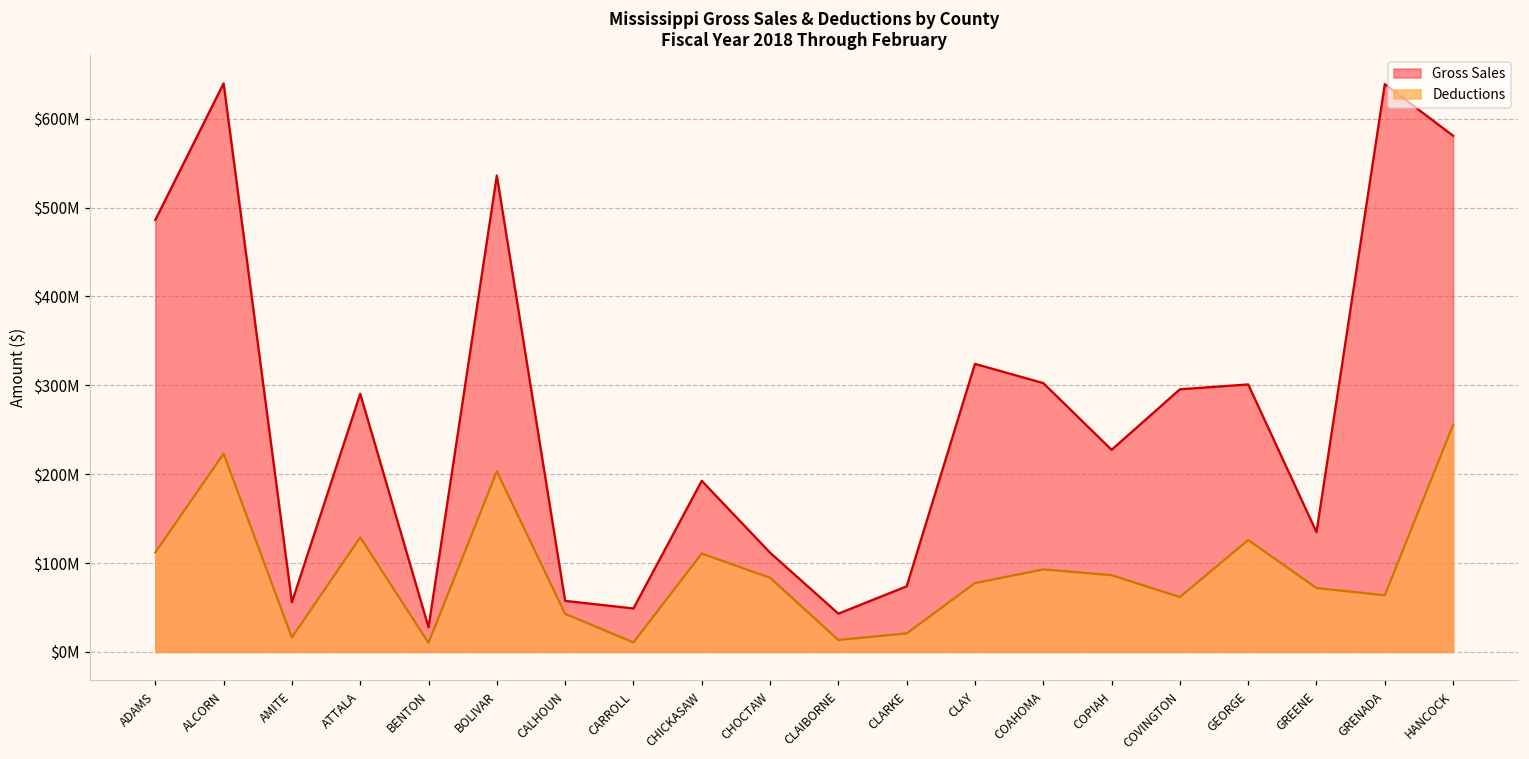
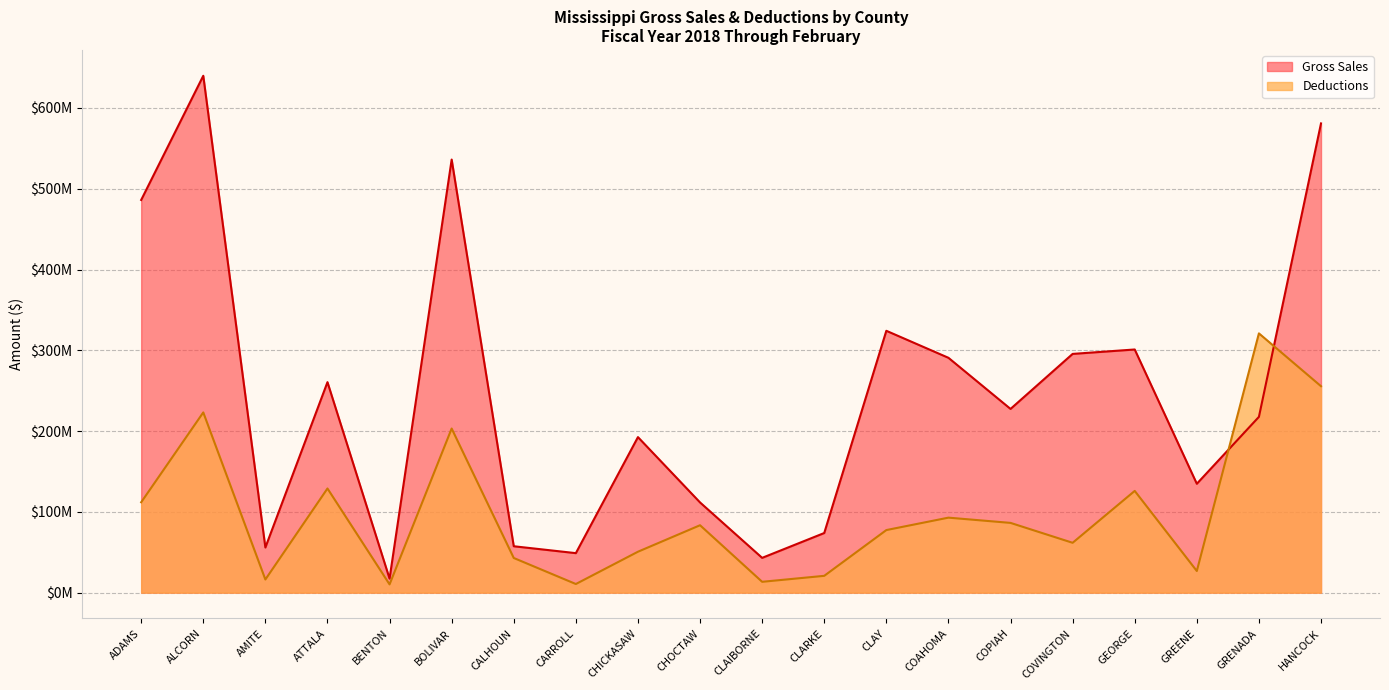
  {
    "Gross Sales": {
      "ADAMS": "$490000000",
      "ALCORN": "$640000000",
      "AMITE": "$60000000",
-     "ATTALA": "$290000000",
-     "BENTON": "$30000000",
+     "ATTALA": "$260000000",
+     "BENTON": "$20000000",
      "BOLIVAR": "$540000000",
      "CALHOUN": "$60000000",
      "CARROLL": "$50000000",
      "CHICKASAW": "$190000000",
      "CHOCTAW": "$110000000",
      "CLAIBORNE": "$40000000",
      "CLARKE": "$70000000",
      "CLAY": "$320000000",
-     "COAHOMA": "$300000000",
+     "COAHOMA": "$290000000",
      "COPIAH": "$230000000",
      "COVINGTON": "$300000000",
      "GEORGE": "$300000000",
      "GREENE": "$130000000",
-     "GRENADA": "$640000000",
+     "GRENADA": "$220000000",
      "HANCOCK": "$580000000"
    },
    "Deductions": {
      "ADAMS": "$110000000",
      "ALCORN": "$220000000",
      "AMITE": "$20000000",
      "ATTALA": "$130000000",
      "BENTON": "$10000000",
      "BOLIVAR": "$200000000",
      "CALHOUN": "$40000000",
      "CARROLL": "$10000000",
-     "CHICKASAW": "$110000000",
+     "CHICKASAW": "$50000000",
      "CHOCTAW": "$80000000",
      "CLAIBORNE": "$10000000",
      "CLARKE": "$20000000",
      "CLAY": "$80000000",
      "COAHOMA": "$90000000",
      "COPIAH": "$90000000",
      "COVINGTON": "$60000000",
      "GEORGE": "$130000000",
-     "GREENE": "$70000000",
-     "GRENADA": "$60000000",
+     "GREENE": "$30000000",
+     "GRENADA": "$320000000",
      "HANCOCK": "$260000000"
    }
  }
